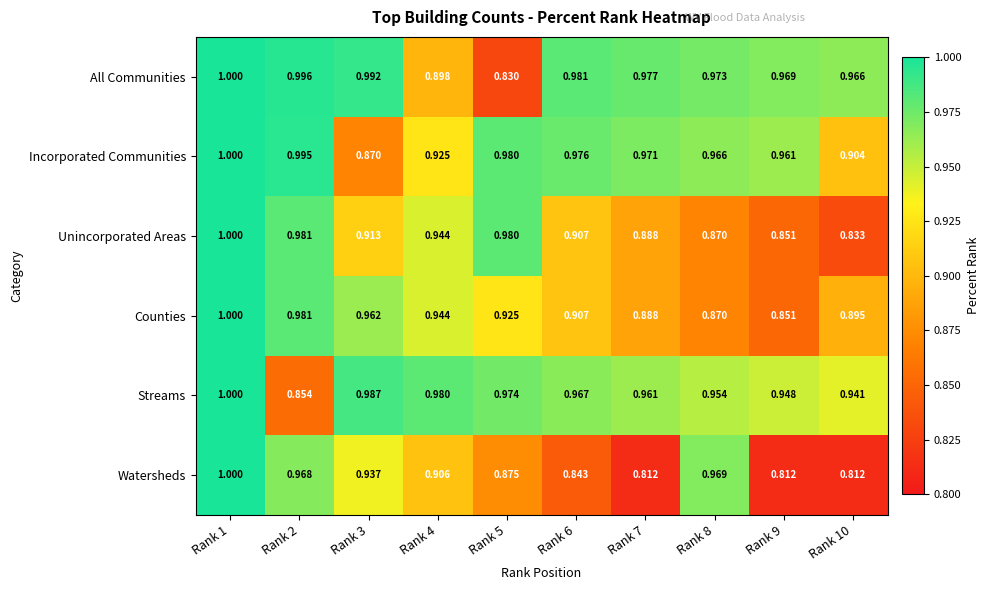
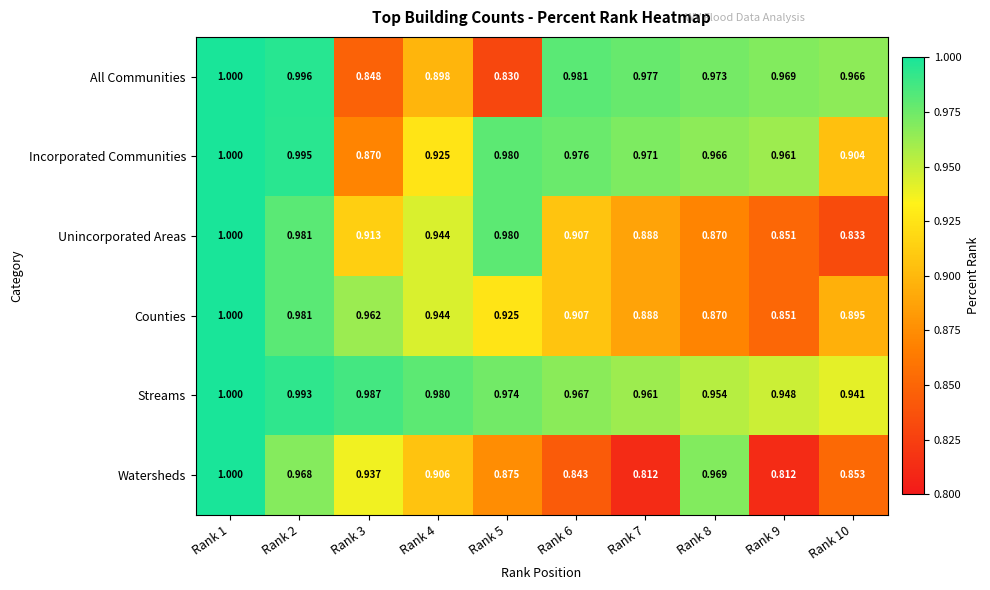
  {
    "All Communities": {
      "Rank 1": 1.000,
      "Rank 2": 0.996,
-     "Rank 3": 0.992,
+     "Rank 3": 0.848,
      "Rank 4": 0.898,
      "Rank 5": 0.830,
      "Rank 6": 0.981,
      "Rank 7": 0.977,
      "Rank 8": 0.973,
      "Rank 9": 0.969,
      "Rank 10": 0.966
    },
    "Incorporated Communities": {
      "Rank 1": 1.000,
      "Rank 2": 0.995,
      "Rank 3": 0.870,
      "Rank 4": 0.925,
      "Rank 5": 0.980,
      "Rank 6": 0.976,
      "Rank 7": 0.971,
      "Rank 8": 0.966,
      "Rank 9": 0.961,
      "Rank 10": 0.904
    },
    "Unincorporated Areas": {
      "Rank 1": 1.000,
      "Rank 2": 0.981,
      "Rank 3": 0.913,
      "Rank 4": 0.944,
      "Rank 5": 0.980,
      "Rank 6": 0.907,
      "Rank 7": 0.888,
      "Rank 8": 0.870,
      "Rank 9": 0.851,
      "Rank 10": 0.833
    },
    "Counties": {
      "Rank 1": 1.000,
      "Rank 2": 0.981,
      "Rank 3": 0.962,
      "Rank 4": 0.944,
      "Rank 5": 0.925,
      "Rank 6": 0.907,
      "Rank 7": 0.888,
      "Rank 8": 0.870,
      "Rank 9": 0.851,
      "Rank 10": 0.895
    },
    "Streams": {
      "Rank 1": 1.000,
-     "Rank 2": 0.854,
+     "Rank 2": 0.993,
      "Rank 3": 0.987,
      "Rank 4": 0.980,
      "Rank 5": 0.974,
      "Rank 6": 0.967,
      "Rank 7": 0.961,
      "Rank 8": 0.954,
      "Rank 9": 0.948,
      "Rank 10": 0.941
    },
    "Watersheds": {
      "Rank 1": 1.000,
      "Rank 2": 0.968,
      "Rank 3": 0.937,
      "Rank 4": 0.906,
      "Rank 5": 0.875,
      "Rank 6": 0.843,
      "Rank 7": 0.812,
      "Rank 8": 0.969,
      "Rank 9": 0.812,
-     "Rank 10": 0.812
+     "Rank 10": 0.853
    }
  }
